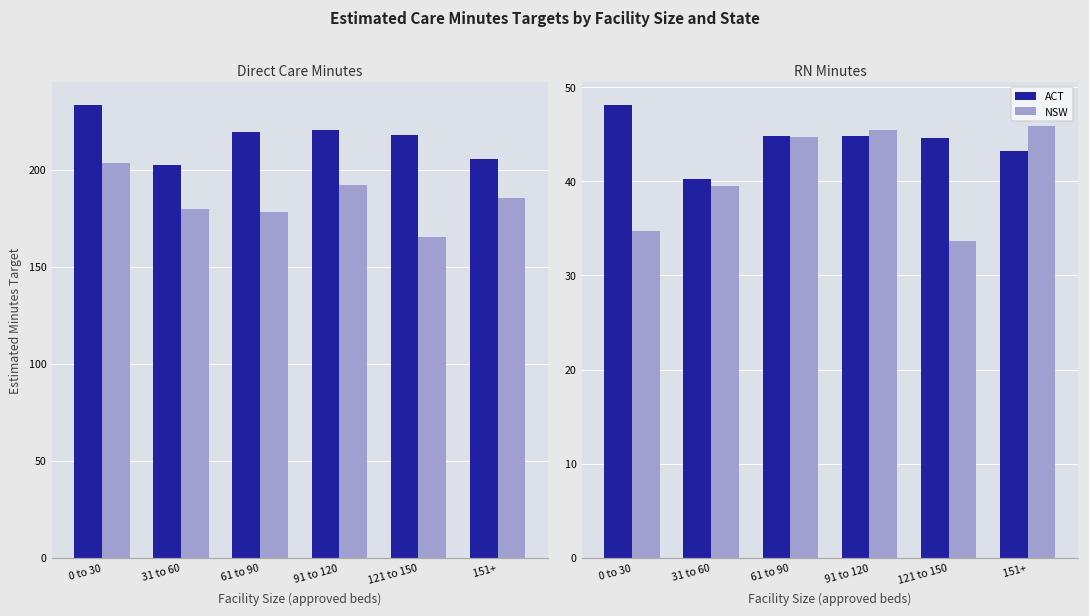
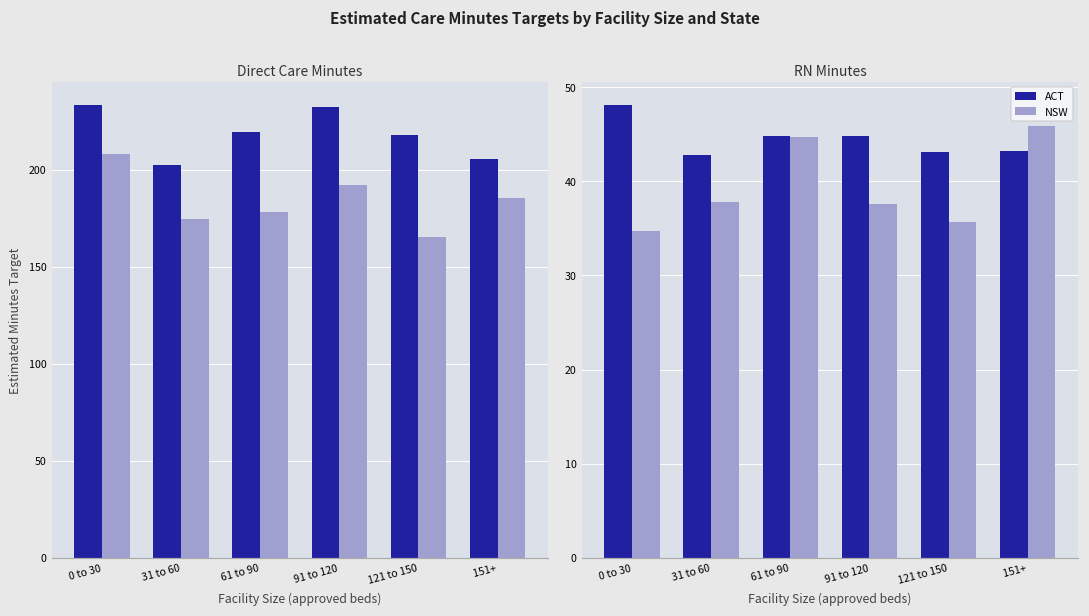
  {
    "Direct Care Minutes": {
      "ACT": {
        "0 to 30": 234,
        "31 to 60": 203,
        "61 to 90": 220,
-       "91 to 120": 220,
+       "91 to 120": 232,
        "121 to 150": 218,
        "151+": 205
      },
      "NSW": {
-       "0 to 30": 203,
-       "31 to 60": 180,
+       "0 to 30": 208,
+       "31 to 60": 175,
        "61 to 90": 178,
        "91 to 120": 192,
        "121 to 150": 165,
        "151+": 185
      }
    },
    "RN Minutes": {
      "ACT": {
        "0 to 30": 48,
-       "31 to 60": 40,
+       "31 to 60": 43,
        "61 to 90": 45,
        "91 to 120": 45,
-       "121 to 150": 45,
+       "121 to 150": 43,
        "151+": 43
      },
      "NSW": {
        "0 to 30": 35,
-       "31 to 60": 39,
+       "31 to 60": 38,
        "61 to 90": 45,
-       "91 to 120": 46,
-       "121 to 150": 34,
+       "91 to 120": 38,
+       "121 to 150": 36,
        "151+": 46
      }
    }
  }
